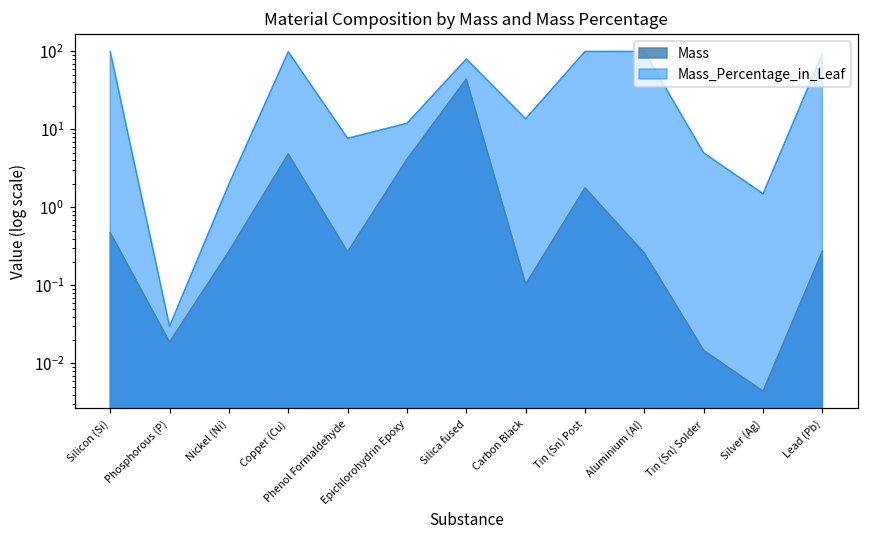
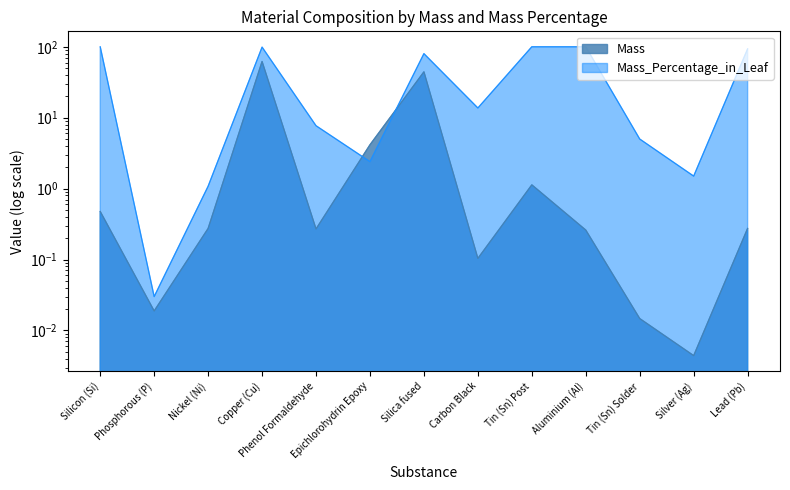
  {
    "Mass": {
      "Silicon (Si)": 0.5,
      "Phosphorous (P)": 0.019,
      "Nickel (Ni)": 0.27,
-     "Copper (Cu)": 5,
+     "Copper (Cu)": 60,
      "Phenol Formaldehyde": 0.27,
      "Epichlorohydrin Epoxy": 4,
      "Silica fused": 40,
      "Carbon Black": 0.1,
-     "Tin (Sn) Post": 1.8,
+     "Tin (Sn) Post": 1.1,
      "Aluminium (Al)": 0.26,
      "Tin (Sn) Solder": 0.015,
      "Silver (Ag)": 0.004,
      "Lead (Pb)": 0.27
    },
    "Mass_Percentage_in_Leaf": {
      "Silicon (Si)": 100,
      "Phosphorous (P)": 0.030,
-     "Nickel (Ni)": 2.0,
+     "Nickel (Ni)": 1.1,
      "Copper (Cu)": 100,
      "Phenol Formaldehyde": 8,
-     "Epichlorohydrin Epoxy": 12,
+     "Epichlorohydrin Epoxy": 2.4,
      "Silica fused": 80,
      "Carbon Black": 14,
      "Tin (Sn) Post": 100,
      "Tin (Sn) Solder": 5,
      "Silver (Ag)": 1.5
    }
  }
